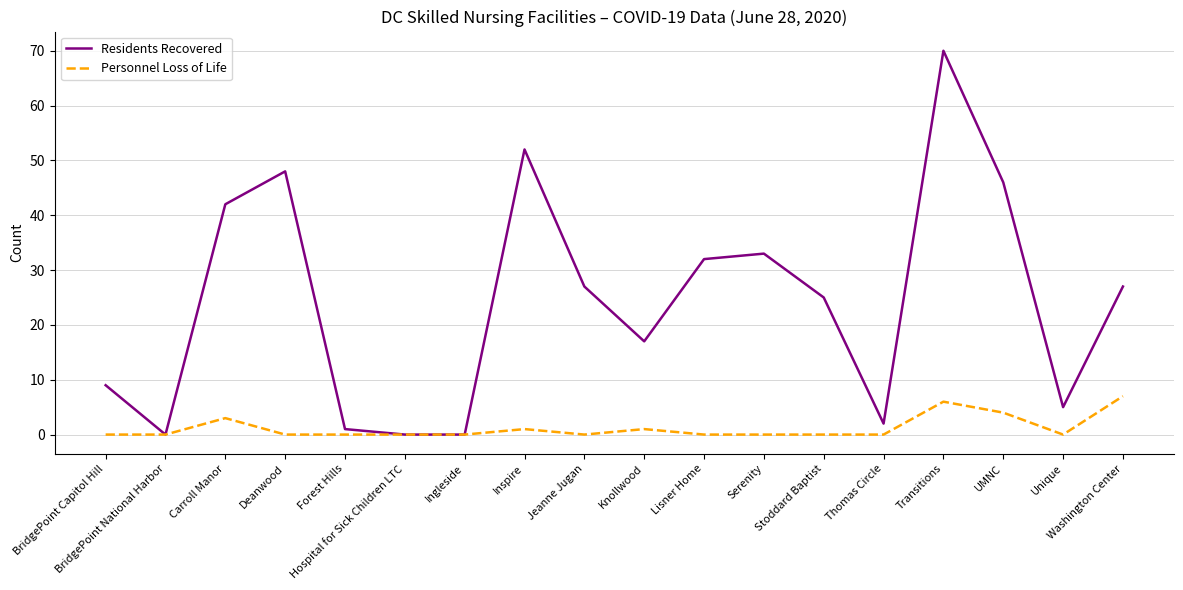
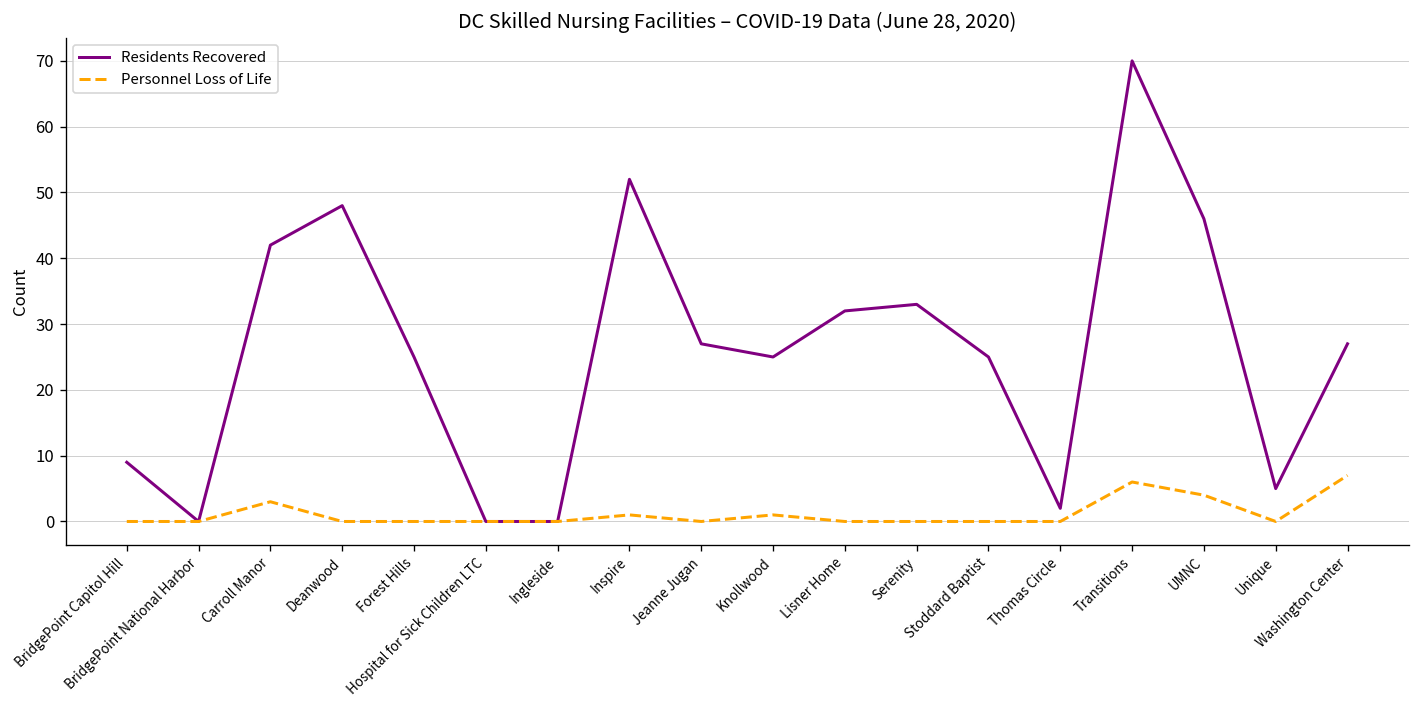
  {
    "Residents Recovered": {
      "BridgePoint Capitol Hill": 9,
      "Carroll Manor": 42,
      "Deanwood": 48,
-     "Forest Hills": 1,
+     "Forest Hills": 25,
      "Inspire": 52,
      "Jeanne Jugan": 27,
-     "Knollwood": 17,
+     "Knollwood": 25,
      "Lisner Home": 32,
      "Serenity": 33,
      "Stoddard Baptist": 25,
      "Thomas Circle": 2,
      "Transitions": 70,
      "UMNC": 46,
      "Unique": 5,
      "Washington Center": 27
    },
    "Personnel Loss of Life": {
      "BridgePoint Capitol Hill": 0,
      "Carroll Manor": 3,
      "Deanwood": 0,
      "Forest Hills": 0,
      "Inspire": 1,
      "Jeanne Jugan": 0,
      "Knollwood": 1,
      "Lisner Home": 0,
      "Serenity": 0,
      "Stoddard Baptist": 0,
      "Thomas Circle": 0,
      "Transitions": 6,
      "UMNC": 4,
      "Unique": 0,
      "Washington Center": 7
    }
  }
